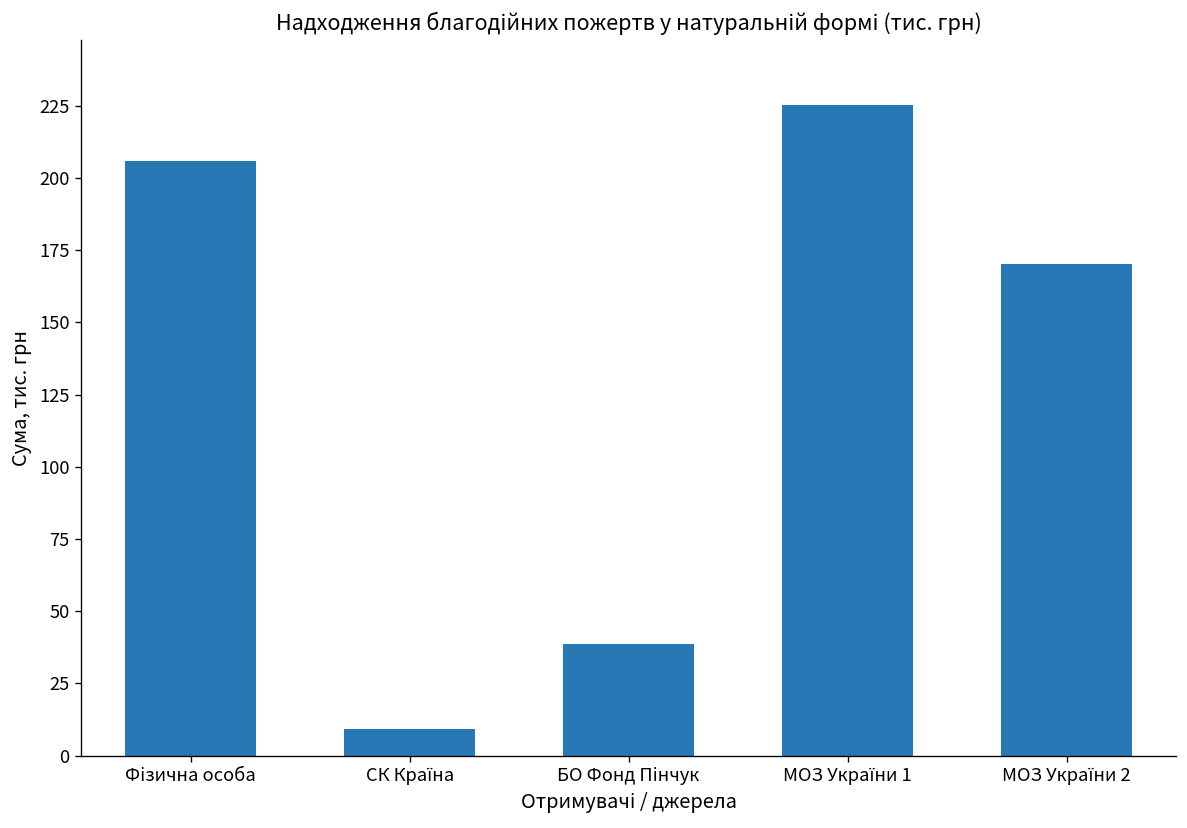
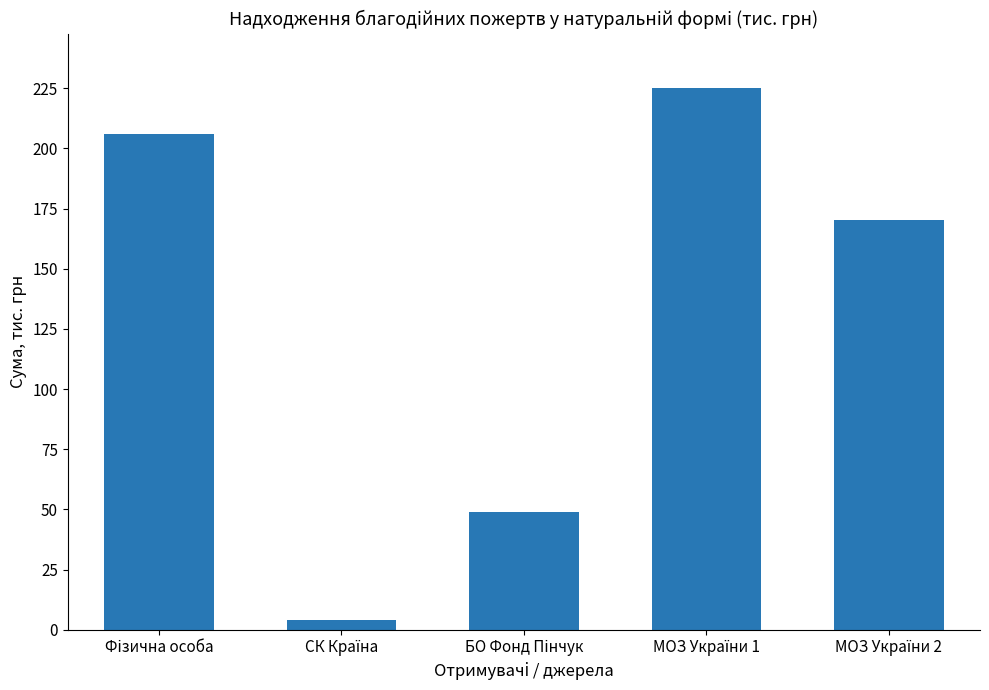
  {
    "Фізична особа": 206,
-   "СК Країна": 9,
-   "БО Фонд Пінчук": 39,
+   "СК Країна": 4,
+   "БО Фонд Пінчук": 49,
    "МОЗ України 1": 225,
    "МОЗ України 2": 170
  }
